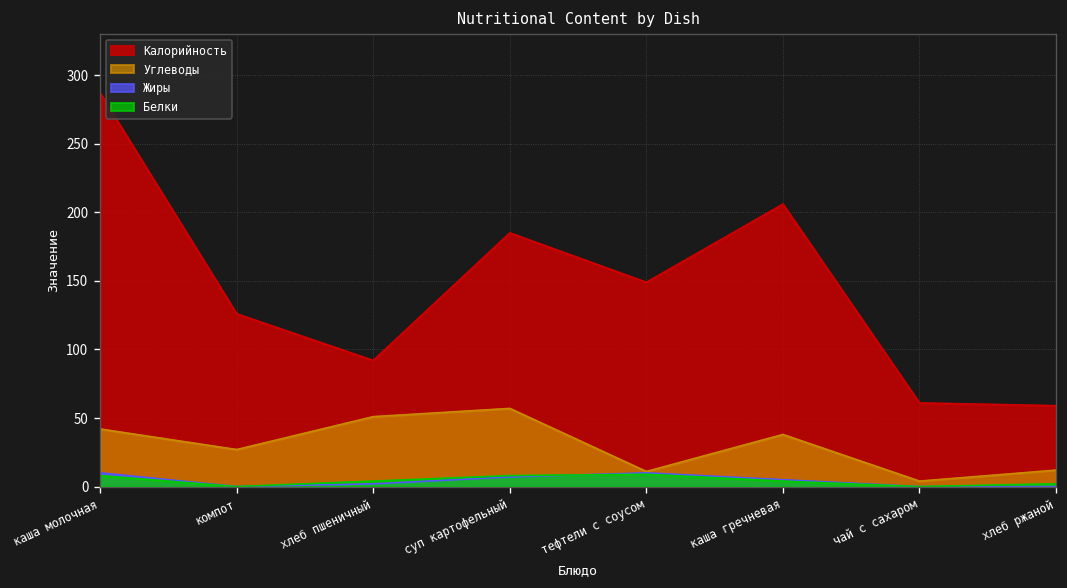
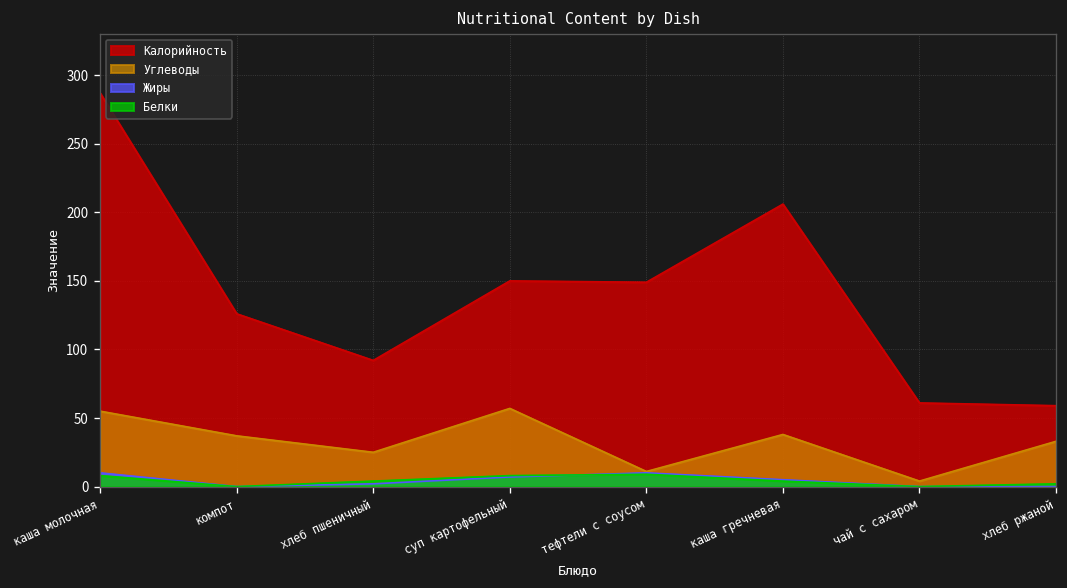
  {
    "Калорийность": {
      "каша молочная": 287,
      "компот": 126,
      "хлеб пшеничный": 92,
-     "суп картофельный": 185,
+     "суп картофельный": 150,
      "тефтели с соусом": 149,
      "каша гречневая": 206,
      "чай с сахаром": 61,
      "хлеб ржаной": 59
    },
    "Углеводы": {
-     "каша молочная": 42,
-     "компот": 27,
-     "хлеб пшеничный": 51,
+     "каша молочная": 55,
+     "компот": 37,
+     "хлеб пшеничный": 25,
      "суп картофельный": 57,
      "каша гречневая": 38,
      "чай с сахаром": 4,
-     "хлеб ржаной": 12
+     "хлеб ржаной": 33
    }
  }
